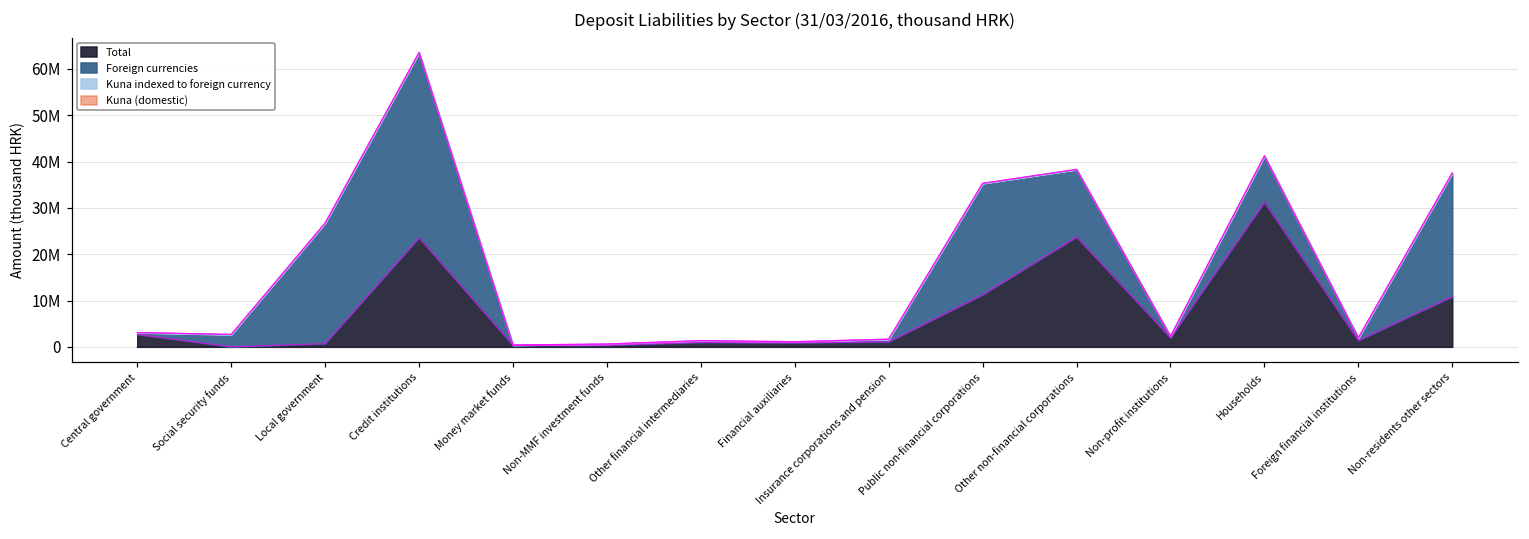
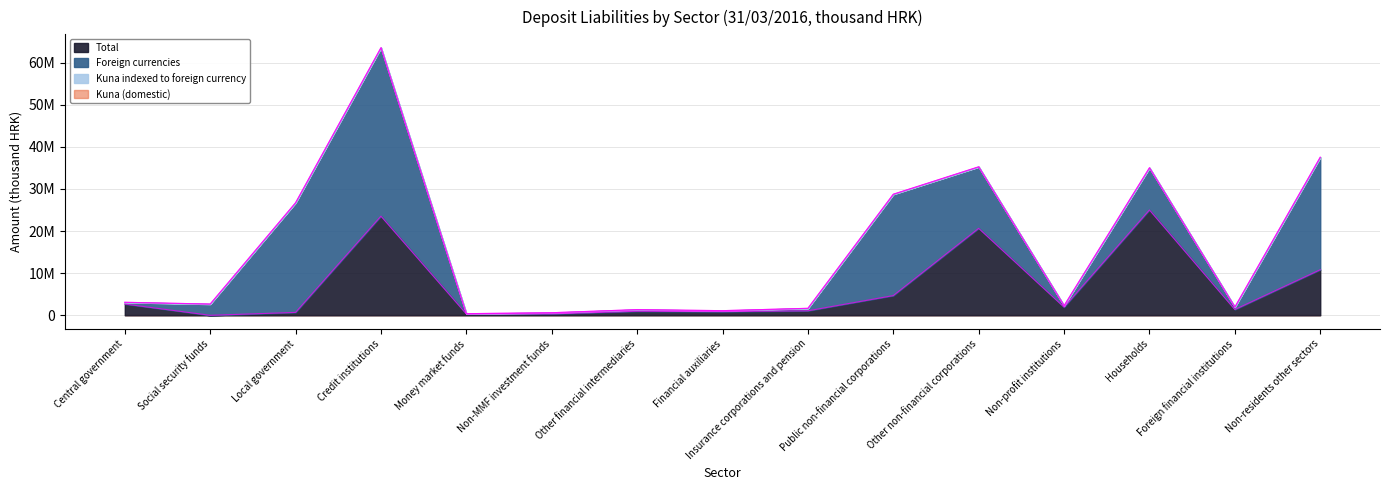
  {
    "Total": {
      "Local government": 1000000,
      "Credit institutions": 24000000,
-     "Public non-financial corporations": 11000000,
-     "Other non-financial corporations": 24000000,
-     "Households": 31000000,
+     "Public non-financial corporations": 5000000,
+     "Other non-financial corporations": 21000000,
+     "Households": 25000000,
      "Non-residents other sectors": 11000000
    }
  }
